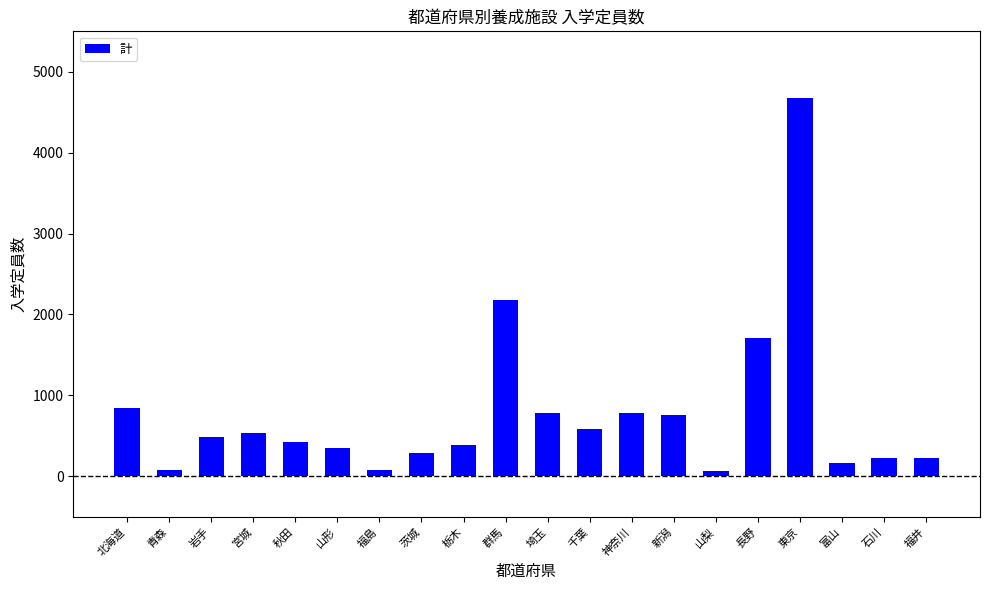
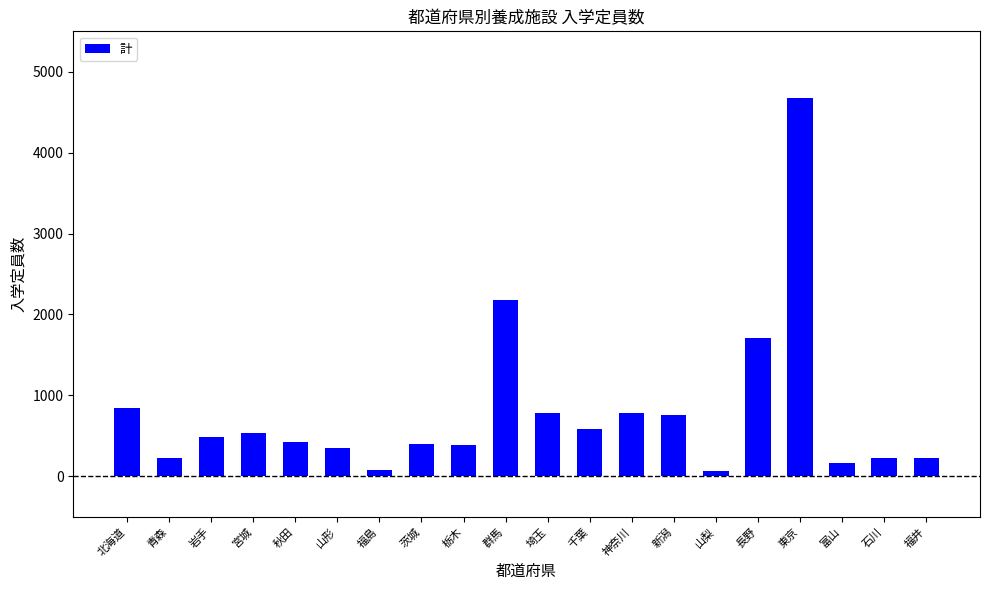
  {
    "北海道": 800,
-   "青森": 100,
+   "青森": 200,
    "岩手": 500,
    "宮城": 500,
    "秋田": 400,
    "山形": 300,
    "福島": 100,
-   "茨城": 300,
+   "茨城": 400,
    "栃木": 400,
    "群馬": 2200,
    "埼玉": 800,
    "千葉": 600,
    "神奈川": 800,
    "新潟": 800,
    "山梨": 100,
    "長野": 1700,
    "東京": 4700,
    "富山": 200,
    "石川": 200,
    "福井": 200
  }
